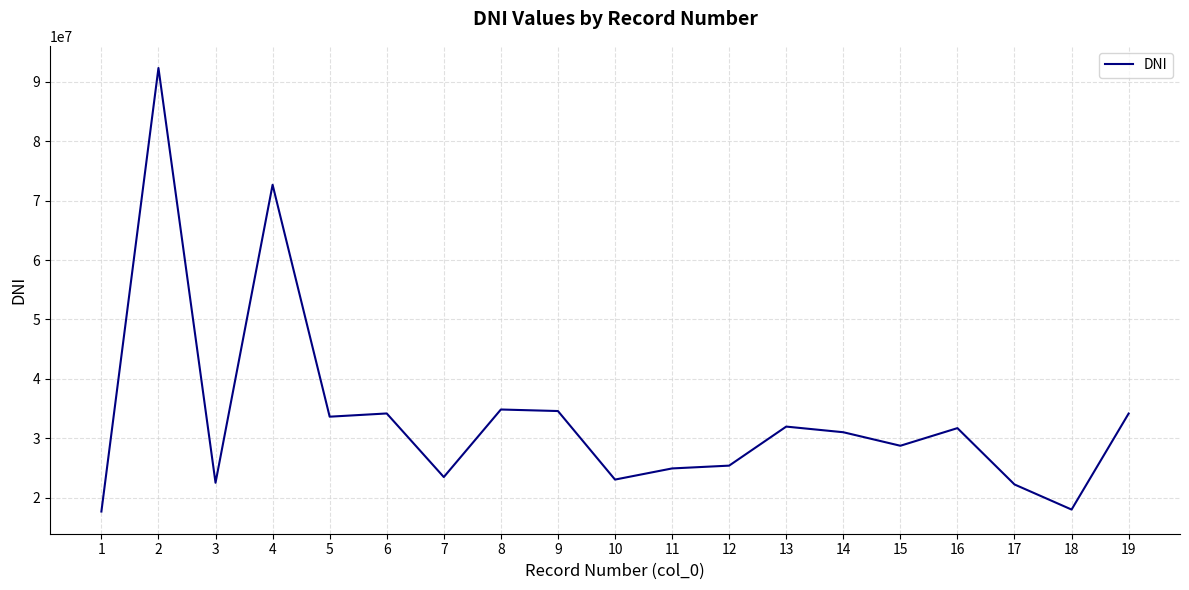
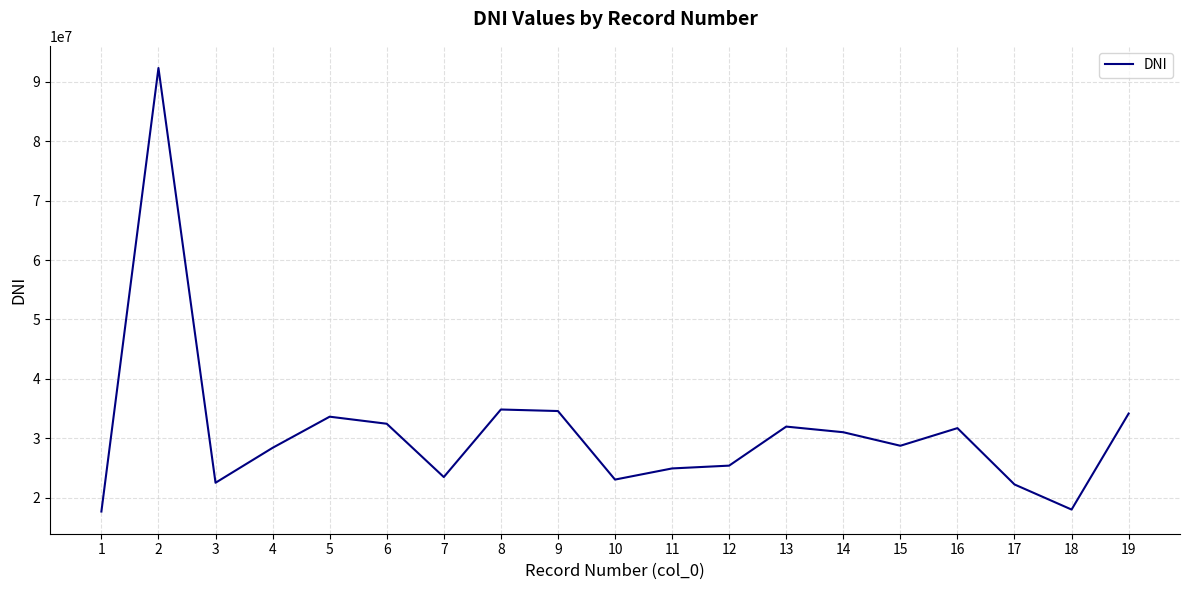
  {
    "1": 18000000,
    "2": 92000000,
    "3": 23000000,
-   "4": 73000000,
+   "4": 28000000,
    "5": 34000000,
-   "6": 34000000,
+   "6": 32000000,
    "7": 23000000,
    "8": 35000000,
    "9": 35000000,
    "10": 23000000,
    "11": 25000000,
    "12": 25000000,
    "13": 32000000,
    "14": 31000000,
    "15": 29000000,
    "16": 32000000,
    "17": 22000000,
    "18": 18000000,
    "19": 34000000
  }
